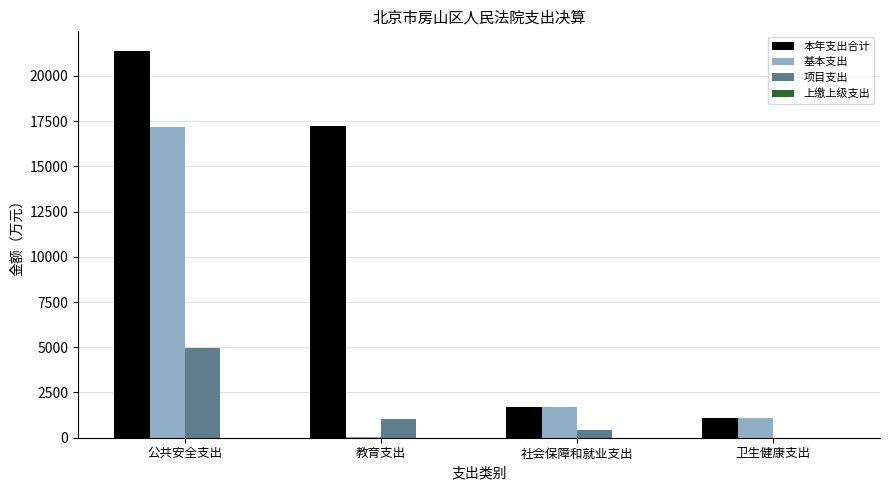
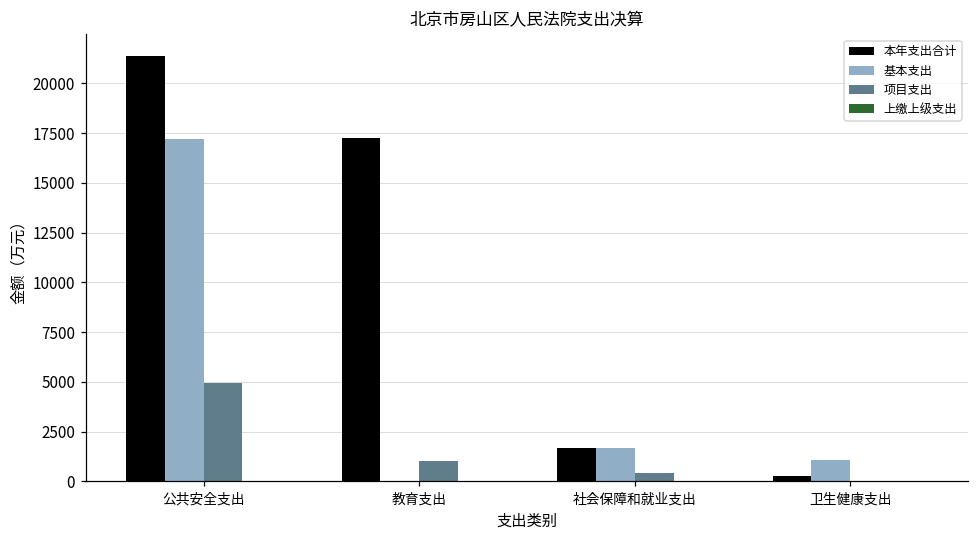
  {
    "本年支出合计": {
      "公共安全支出": 21400,
      "教育支出": 17200,
      "社会保障和就业支出": 1700,
-     "卫生健康支出": 1100
+     "卫生健康支出": 300
    },
    "基本支出": {
      "公共安全支出": 17200,
      "社会保障和就业支出": 1700,
      "卫生健康支出": 1100
    },
    "项目支出": {
      "公共安全支出": 4900,
      "教育支出": 1000,
      "社会保障和就业支出": 400,
      "卫生健康支出": 0
    },
    "上缴上级支出": {
      "公共安全支出": 0,
      "教育支出": 0,
      "社会保障和就业支出": 0,
      "卫生健康支出": 0
    }
  }
